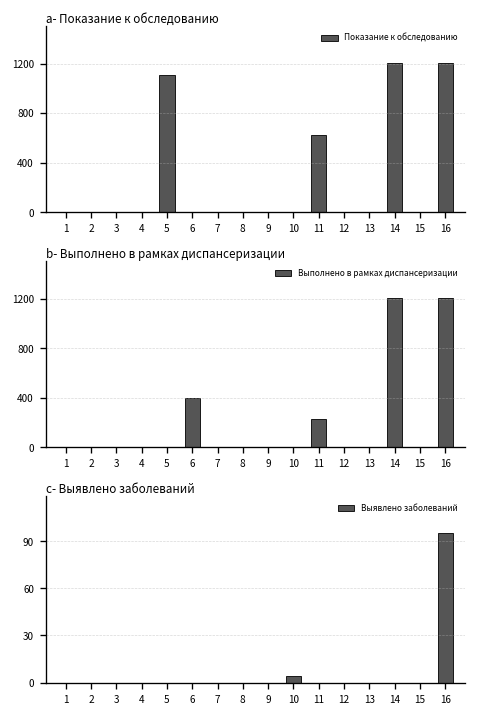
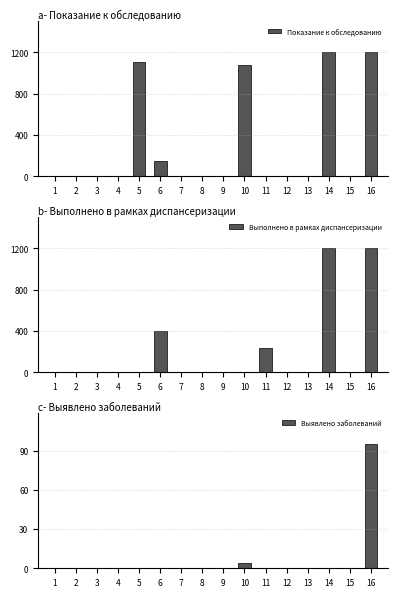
  {
    "a- Показание к обследованию": {
      "1": 0,
      "2": 0,
      "3": 0,
      "4": 0,
      "5": 1110,
-     "6": 0,
+     "6": 150,
      "7": 0,
      "8": 0,
      "9": 0,
-     "10": 0,
-     "11": 620,
+     "10": 1080,
+     "11": 0,
      "12": 0,
      "13": 0,
      "14": 1200,
      "15": 0,
      "16": 1200
    },
    "b- Выполнено в рамках диспансеризации": {
      "1": 0,
      "2": 0,
      "3": 0,
      "4": 0,
      "5": 0,
      "6": 400,
      "7": 0,
      "8": 0,
      "9": 0,
      "11": 230,
      "12": 0,
      "13": 0,
      "14": 1200,
      "15": 0,
      "16": 1200
    },
    "c- Выявлено заболеваний": {
      "1": 0,
      "2": 0,
      "3": 0,
      "4": 0,
      "5": 0,
      "6": 0,
      "7": 0,
      "8": 0,
      "9": 0,
      "10": 4,
      "11": 0,
      "12": 0,
      "13": 0,
      "14": 0,
      "15": 0,
      "16": 95
    }
  }
